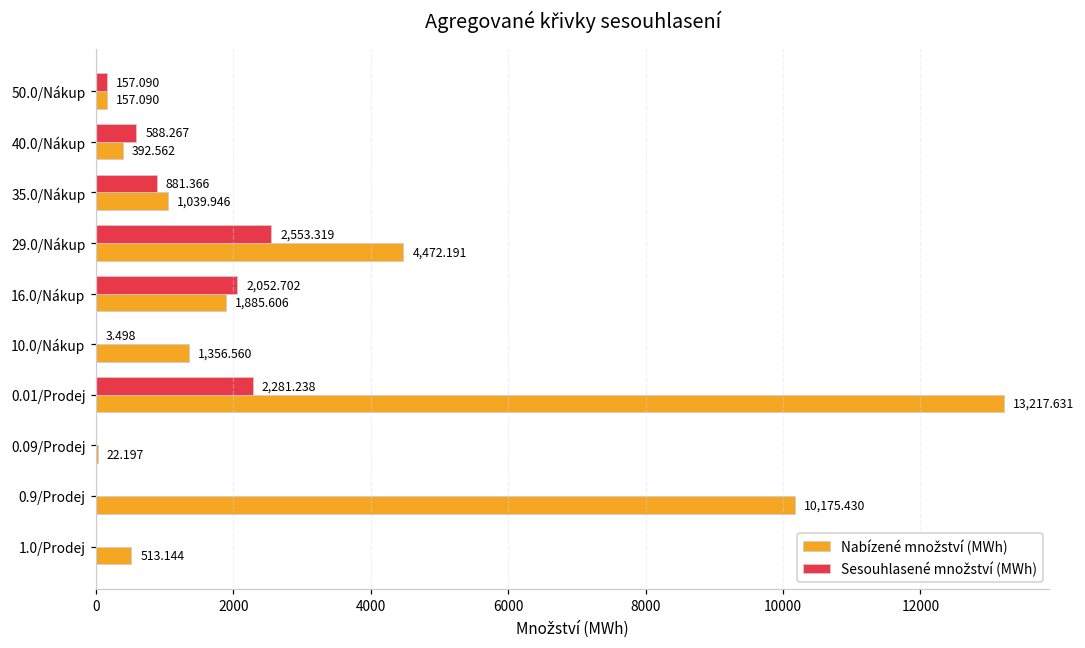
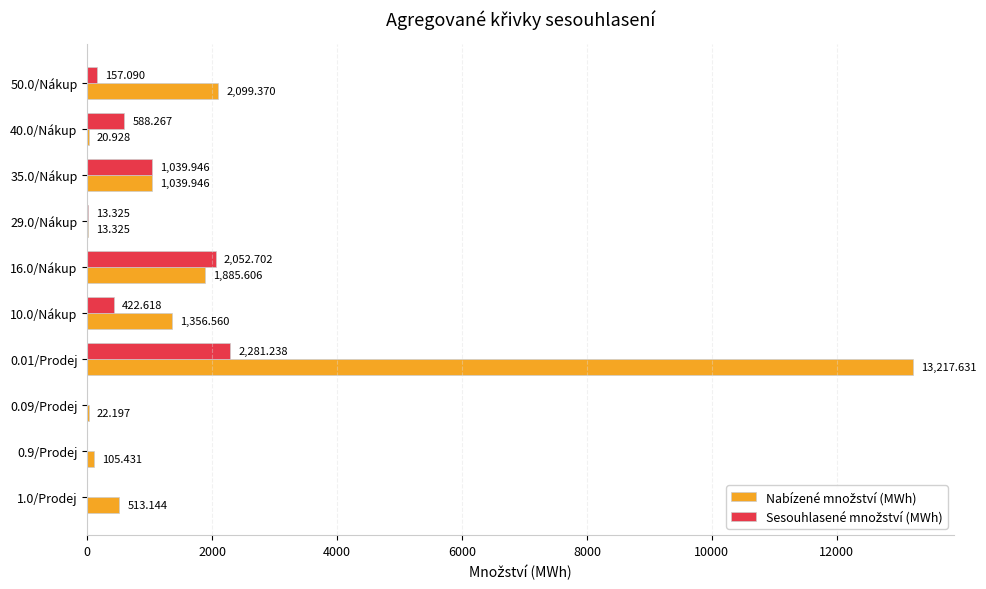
  {
    "Nabízené množství (MWh)": {
-     "50.0/Nákup": "157.090",
-     "40.0/Nákup": "392.562",
+     "50.0/Nákup": "2,099.370",
+     "40.0/Nákup": "20.928",
      "35.0/Nákup": "1,039.946",
-     "29.0/Nákup": "4,472.191",
+     "29.0/Nákup": "13.325",
      "16.0/Nákup": "1,885.606",
      "10.0/Nákup": "1,356.560",
      "0.01/Prodej": "13,217.631",
      "0.09/Prodej": "22.197",
-     "0.9/Prodej": "10,175.430",
+     "0.9/Prodej": "105.431",
      "1.0/Prodej": "513.144"
    },
    "Sesouhlasené množství (MWh)": {
      "50.0/Nákup": "157.090",
      "40.0/Nákup": "588.267",
-     "35.0/Nákup": "881.366",
-     "29.0/Nákup": "2,553.319",
+     "35.0/Nákup": "1,039.946",
+     "29.0/Nákup": "13.325",
      "16.0/Nákup": "2,052.702",
-     "10.0/Nákup": "3.498",
+     "10.0/Nákup": "422.618",
      "0.01/Prodej": "2,281.238"
    }
  }
